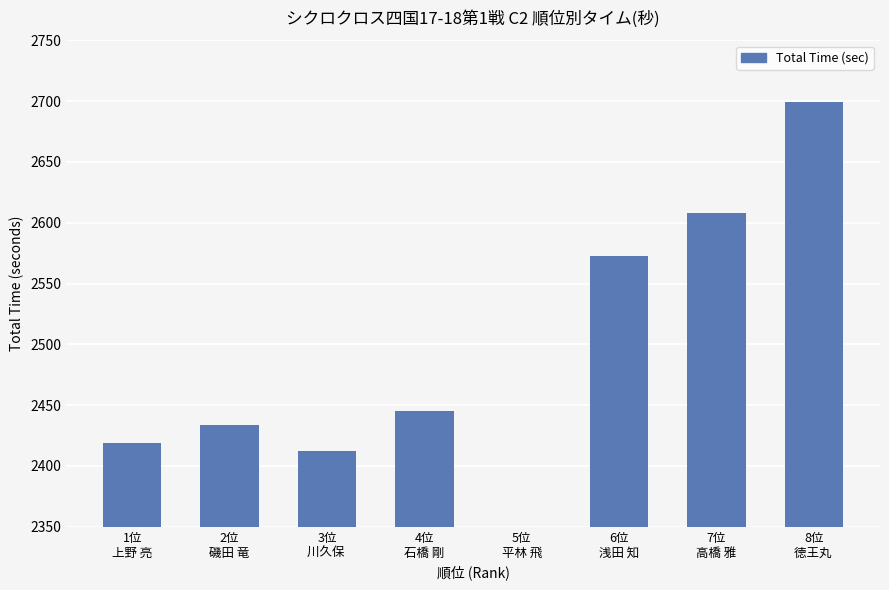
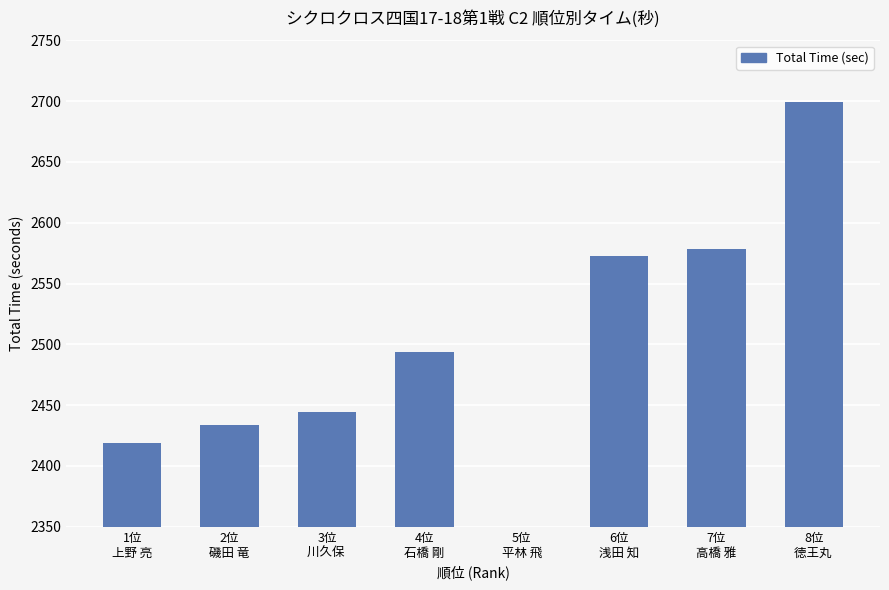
  {
    "1位 上野 亮": 2419,
    "2位 磯田 竜": 2434,
-   "3位 川久保": 2412,
-   "4位 石橋 剛": 2445,
+   "3位 川久保": 2444,
+   "4位 石橋 剛": 2494,
    "6位 浅田 知": 2573,
-   "7位 高橋 雅": 2608,
+   "7位 高橋 雅": 2578,
    "8位 徳王丸": 2699
  }
